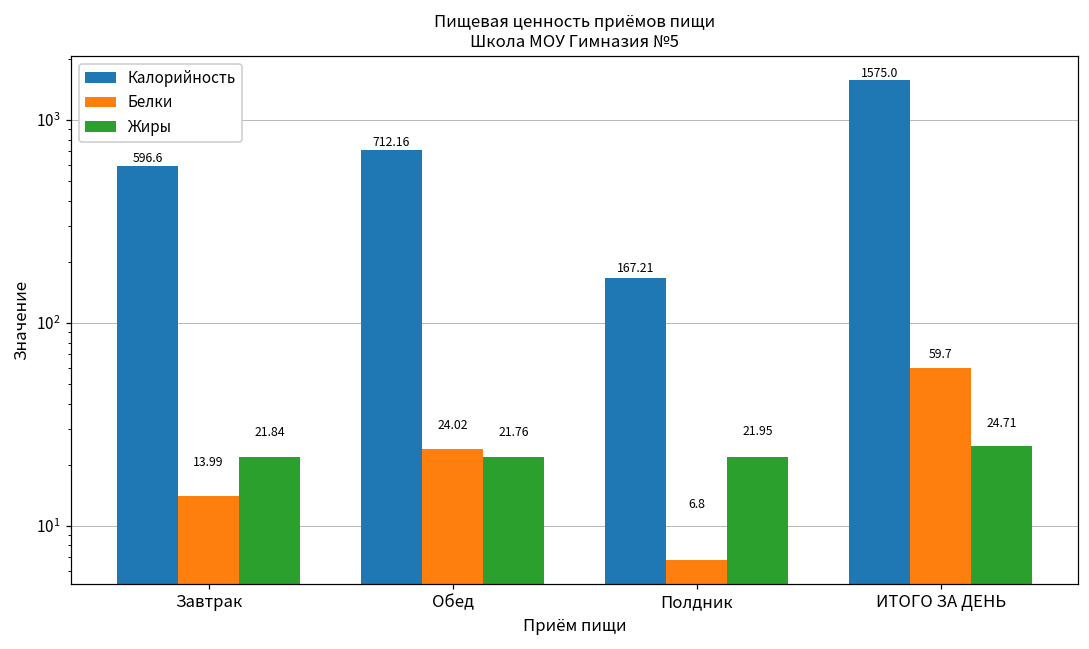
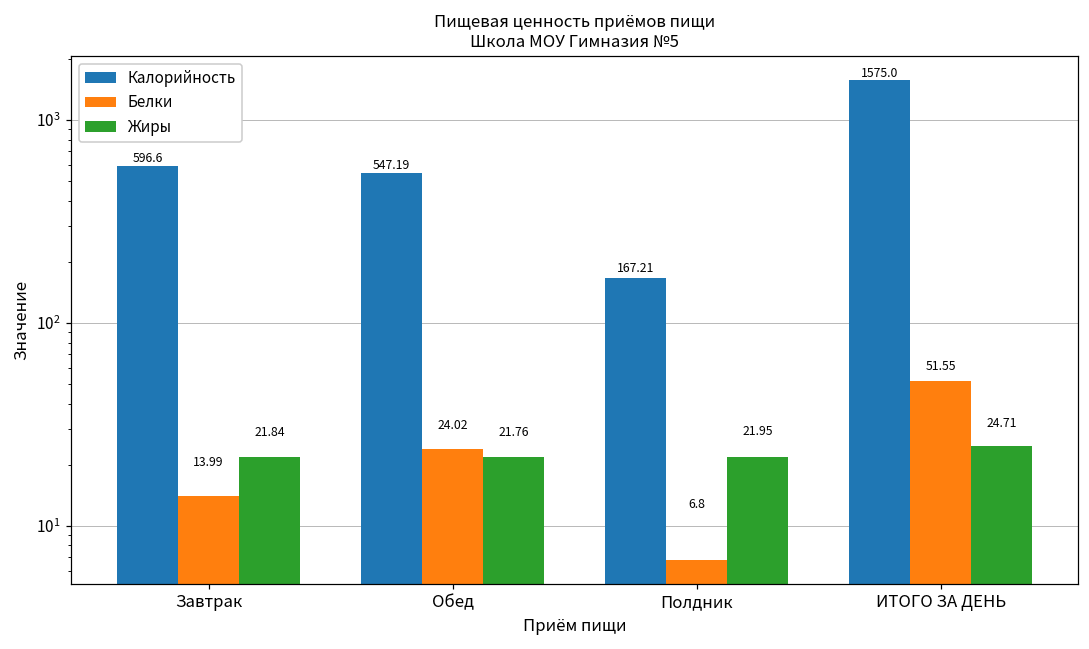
  {
    "Калорийность": {
      "Завтрак": 596.6,
-     "Обед": 712.16,
+     "Обед": 547.19,
      "Полдник": 167.21,
      "ИТОГО ЗА ДЕНЬ": 1575.0
    },
    "Белки": {
      "Завтрак": 13.99,
      "Обед": 24.02,
-     "ИТОГО ЗА ДЕНЬ": 59.7
+     "ИТОГО ЗА ДЕНЬ": 51.55
    },
    "Жиры": {
      "Завтрак": 21.84,
      "Обед": 21.76,
      "Полдник": 21.95,
      "ИТОГО ЗА ДЕНЬ": 24.71
    }
  }
